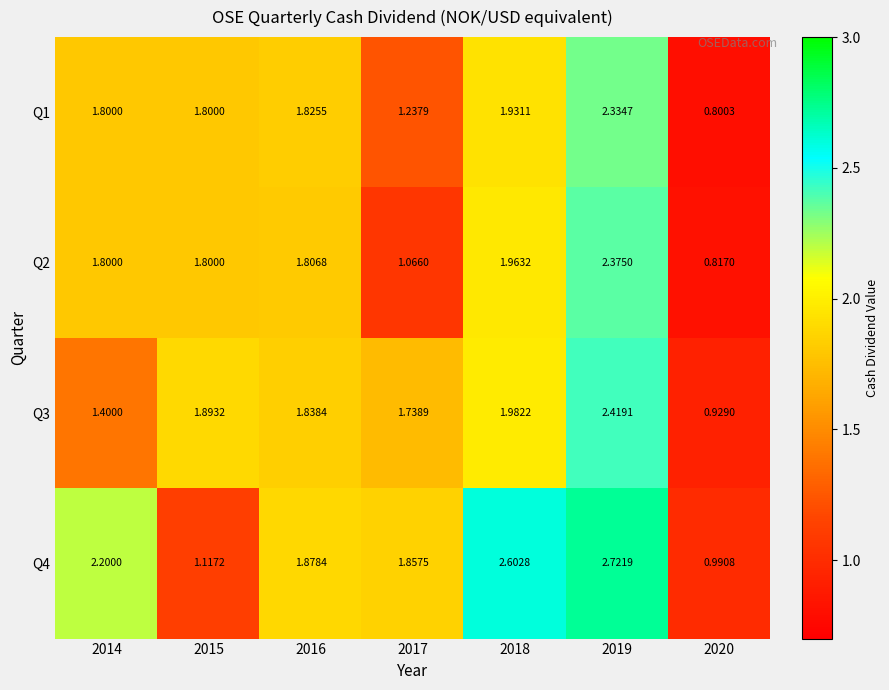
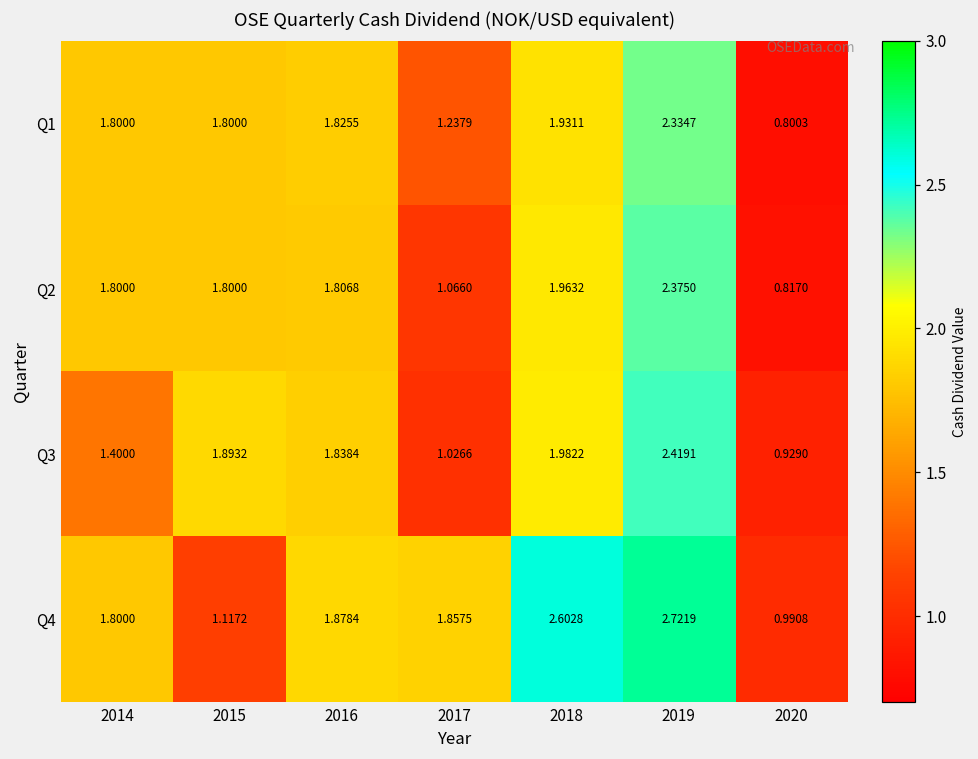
  {
    "Q1": {
      "2014": 1.8000,
      "2015": 1.8000,
      "2016": 1.8255,
      "2017": 1.2379,
      "2018": 1.9311,
      "2019": 2.3347
    },
    "Q2": {
      "2014": 1.8000,
      "2015": 1.8000,
      "2016": 1.8068,
      "2017": 1.0660,
      "2018": 1.9632,
      "2019": 2.3750,
      "2020": 0.8170
    },
    "Q3": {
      "2014": 1.4000,
      "2015": 1.8932,
      "2016": 1.8384,
-     "2017": 1.7389,
+     "2017": 1.0266,
      "2018": 1.9822,
      "2019": 2.4191,
      "2020": 0.9290
    },
    "Q4": {
-     "2014": 2.2000,
+     "2014": 1.8000,
      "2015": 1.1172,
      "2016": 1.8784,
      "2017": 1.8575,
      "2018": 2.6028,
      "2019": 2.7219,
      "2020": 0.9908
    }
  }
